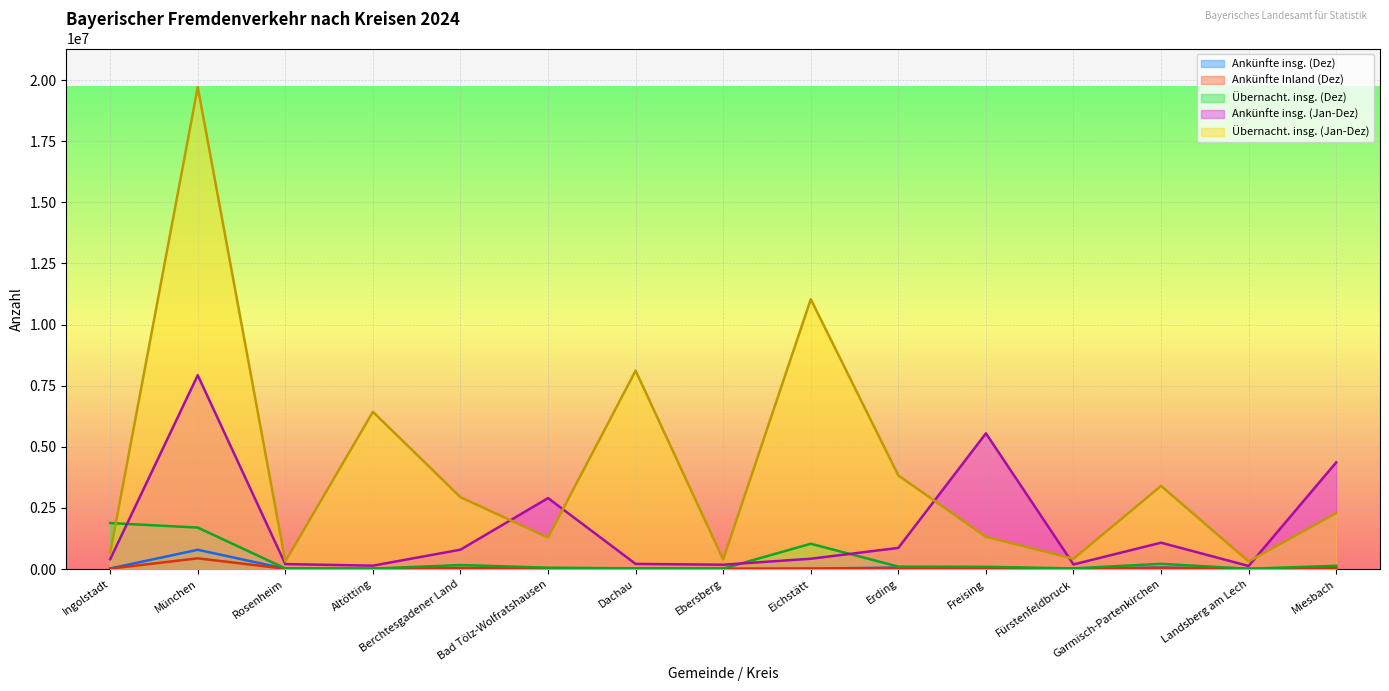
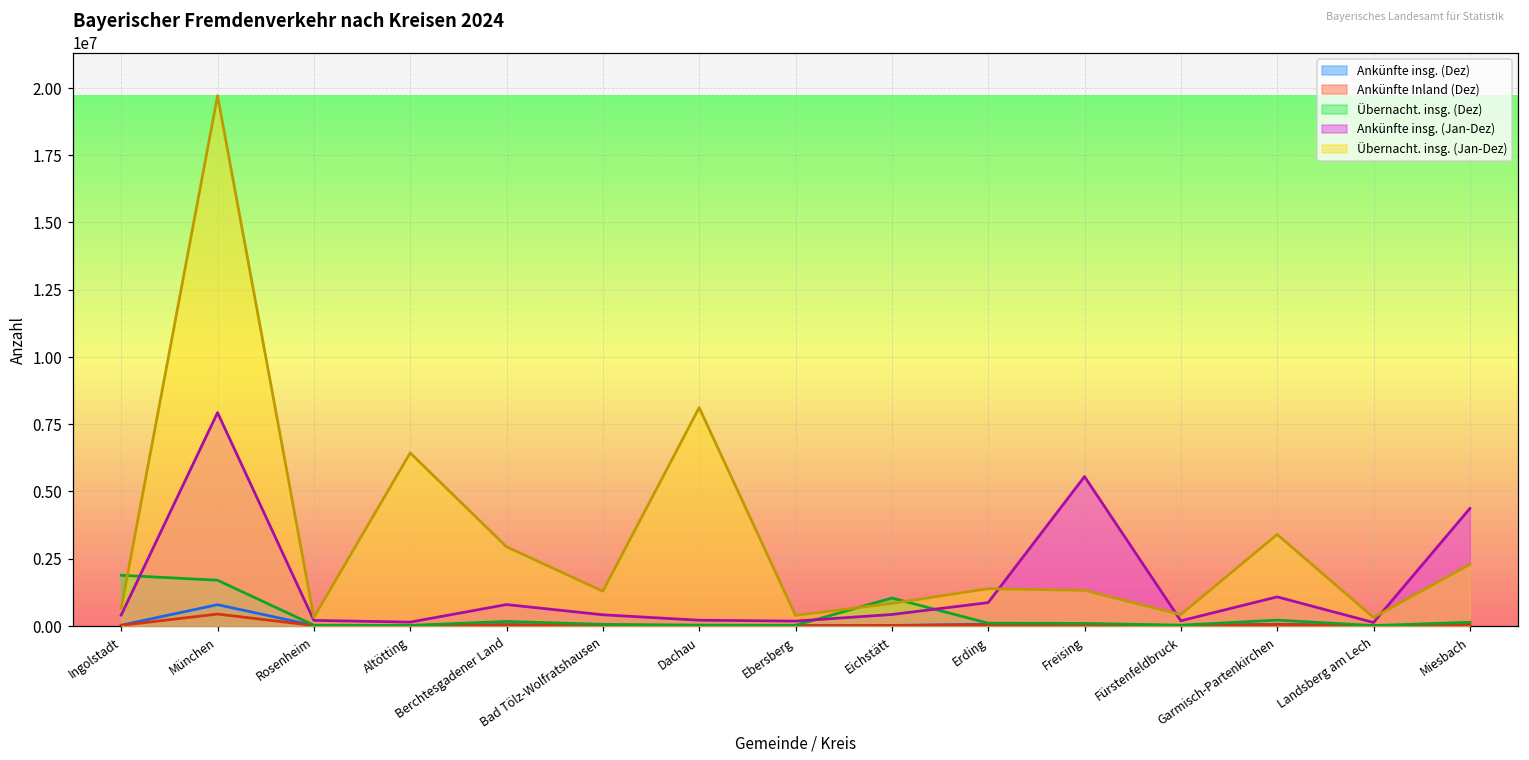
  {
    "Ankünfte insg. (Dez)": {
      "München": 800000
    },
    "Ankünfte Inland (Dez)": {
      "München": 400000
    },
    "Übernacht. insg. (Dez)": {
      "Ingolstadt": 1900000,
      "München": 1700000,
      "Berchtesgadener Land": 200000,
      "Eichstätt": 1000000,
      "Garmisch-Partenkirchen": 200000
    },
    "Ankünfte insg. (Jan-Dez)": {
      "Ingolstadt": 400000,
      "München": 7900000,
      "Rosenheim": 200000,
      "Altötting": 100000,
      "Berchtesgadener Land": 800000,
-     "Bad Tölz-Wolfratshausen": 2900000,
+     "Bad Tölz-Wolfratshausen": 400000,
      "Dachau": 200000,
      "Ebersberg": 200000,
      "Eichstätt": 400000,
      "Erding": 900000,
      "Freising": 5600000,
      "Fürstenfeldbruck": 200000,
      "Garmisch-Partenkirchen": 1100000,
      "Landsberg am Lech": 100000,
      "Miesbach": 4400000
    },
    "Übernacht. insg. (Jan-Dez)": {
      "Ingolstadt": 700000,
      "München": 19700000,
      "Rosenheim": 300000,
      "Altötting": 6400000,
      "Berchtesgadener Land": 2900000,
      "Bad Tölz-Wolfratshausen": 1300000,
      "Dachau": 8100000,
      "Ebersberg": 400000,
-     "Eichstätt": 11000000,
-     "Erding": 3800000,
+     "Eichstätt": 800000,
+     "Erding": 1400000,
      "Freising": 1300000,
      "Fürstenfeldbruck": 400000,
      "Garmisch-Partenkirchen": 3400000,
      "Landsberg am Lech": 300000,
      "Miesbach": 2300000
    }
  }
